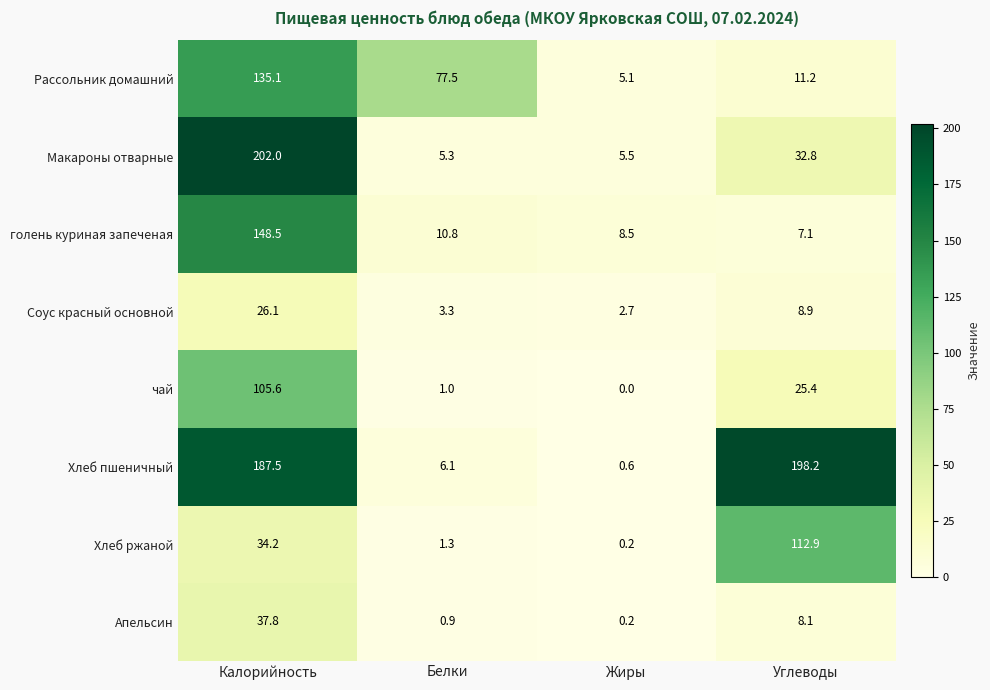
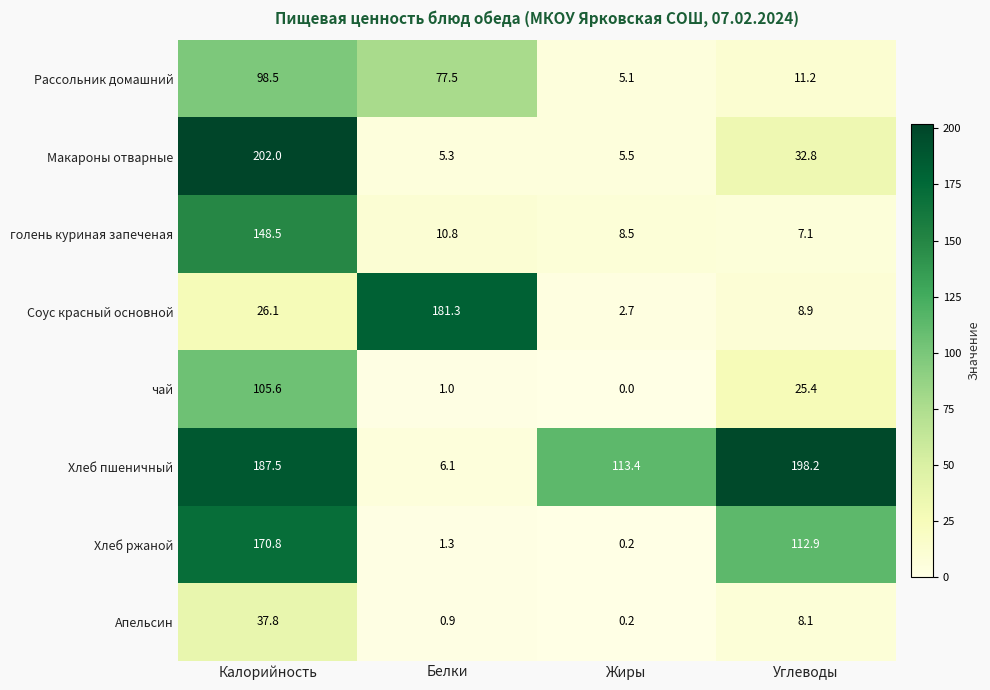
  {
    "Рассольник домашний": {
-     "Калорийность": 135.1,
+     "Калорийность": 98.5,
      "Белки": 77.5,
      "Жиры": 5.1,
      "Углеводы": 11.2
    },
    "Макароны отварные": {
      "Калорийность": 202.0,
      "Белки": 5.3,
      "Жиры": 5.5,
      "Углеводы": 32.8
    },
    "голень куриная запеченая": {
      "Калорийность": 148.5,
      "Белки": 10.8,
      "Жиры": 8.5,
      "Углеводы": 7.1
    },
    "Соус красный основной": {
      "Калорийность": 26.1,
-     "Белки": 3.3,
+     "Белки": 181.3,
      "Жиры": 2.7,
      "Углеводы": 8.9
    },
    "чай": {
      "Калорийность": 105.6,
      "Белки": 1.0,
      "Жиры": 0.0,
      "Углеводы": 25.4
    },
    "Хлеб пшеничный": {
      "Калорийность": 187.5,
      "Белки": 6.1,
-     "Жиры": 0.6,
+     "Жиры": 113.4,
      "Углеводы": 198.2
    },
    "Хлеб ржаной": {
-     "Калорийность": 34.2,
+     "Калорийность": 170.8,
      "Белки": 1.3,
      "Жиры": 0.2,
      "Углеводы": 112.9
    },
    "Апельсин": {
      "Калорийность": 37.8,
      "Белки": 0.9,
      "Жиры": 0.2,
      "Углеводы": 8.1
    }
  }
